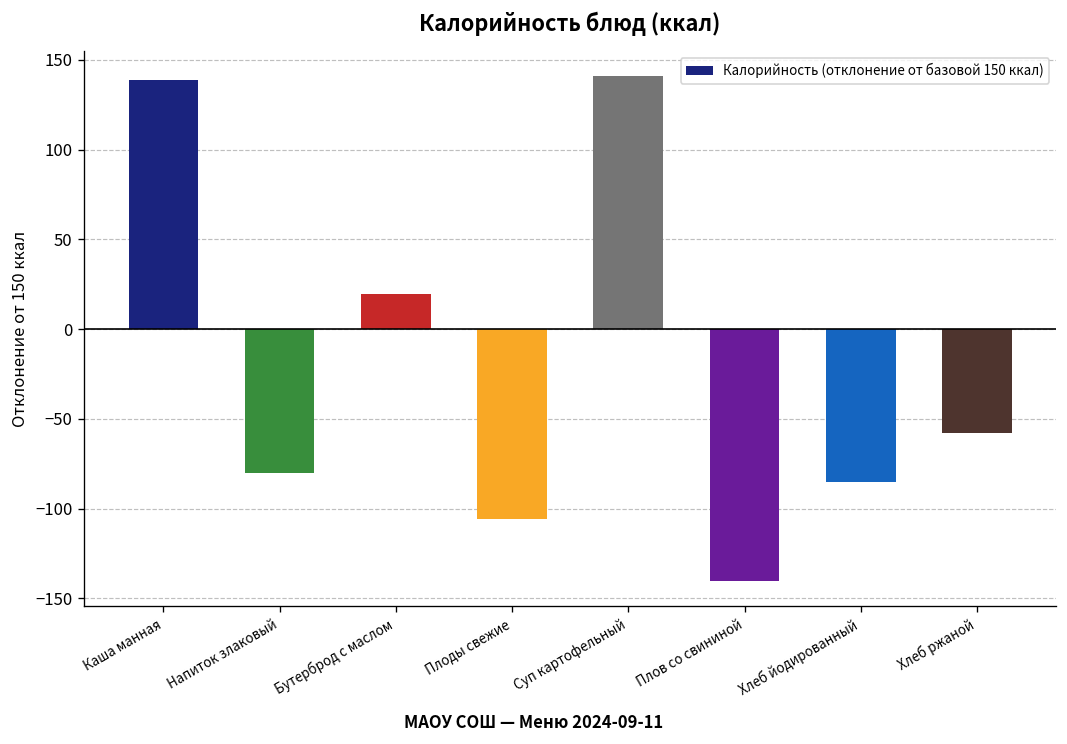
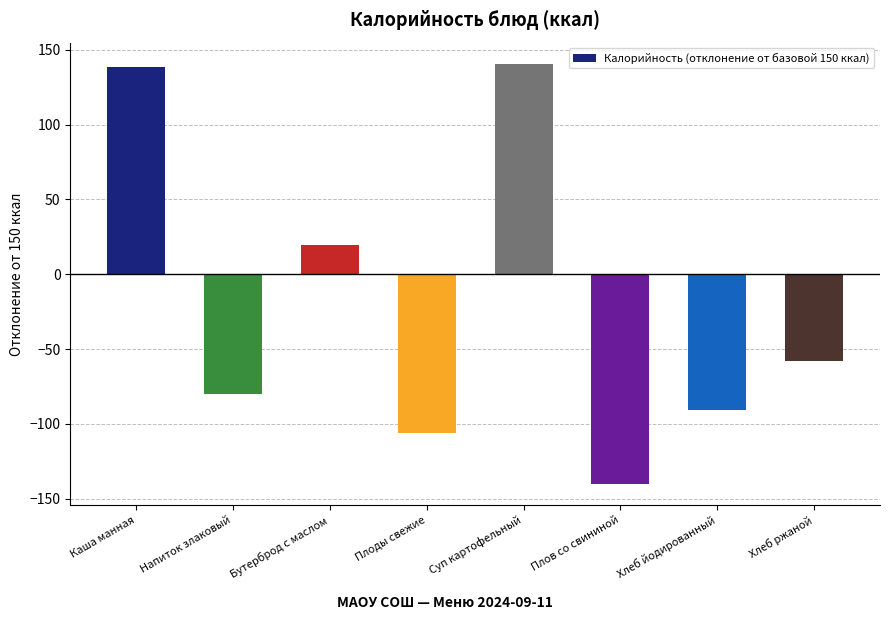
  {
    "Каша манная": 139,
    "Напиток злаковый": -80,
    "Бутерброд с маслом": 20,
    "Плоды свежие": -106,
    "Суп картофельный": 141,
    "Плов со свининой": -140,
-   "Хлеб йодированный": -85,
+   "Хлеб йодированный": -91,
    "Хлеб ржаной": -58
  }
